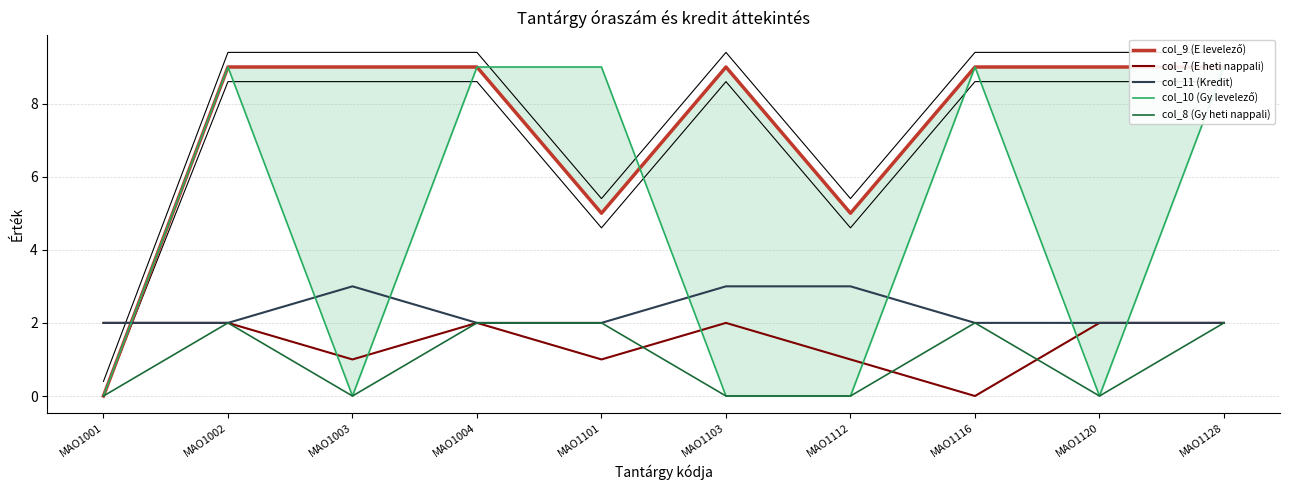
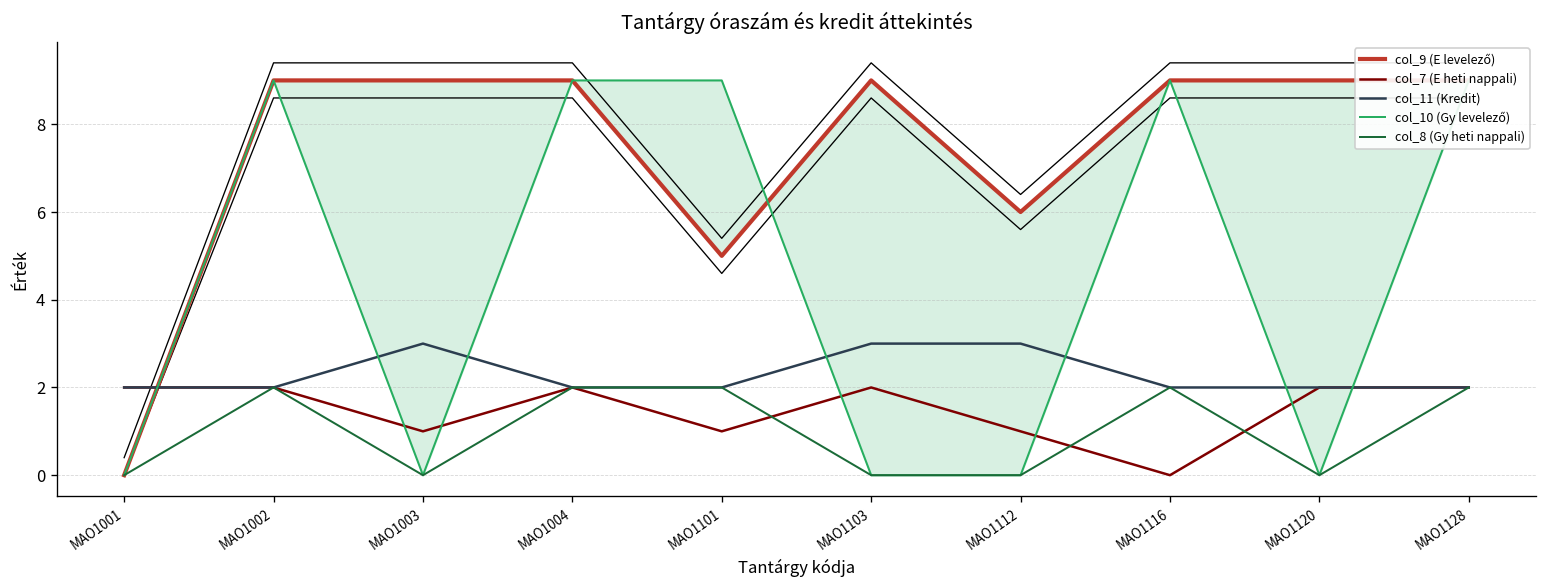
  {
    "col_9 (E levelező)": {
      "MAO1101": 5,
-     "MAO1112": 5
+     "MAO1112": 6
    },
    "col_7 (E heti nappali)": {
      "MAO1003": 1,
      "MAO1101": 1,
      "MAO1103": 2,
      "MAO1112": 1,
      "MAO1116": 0
    }
  }
